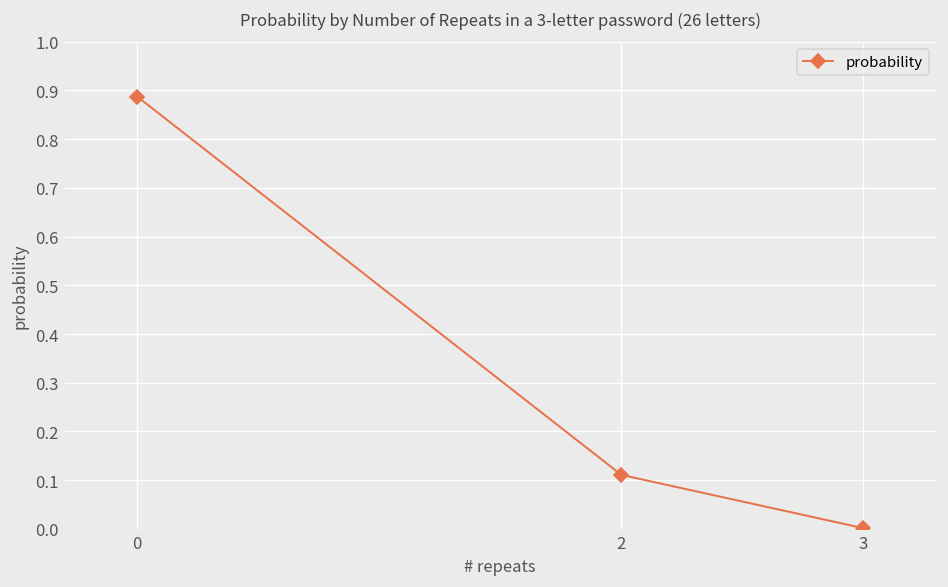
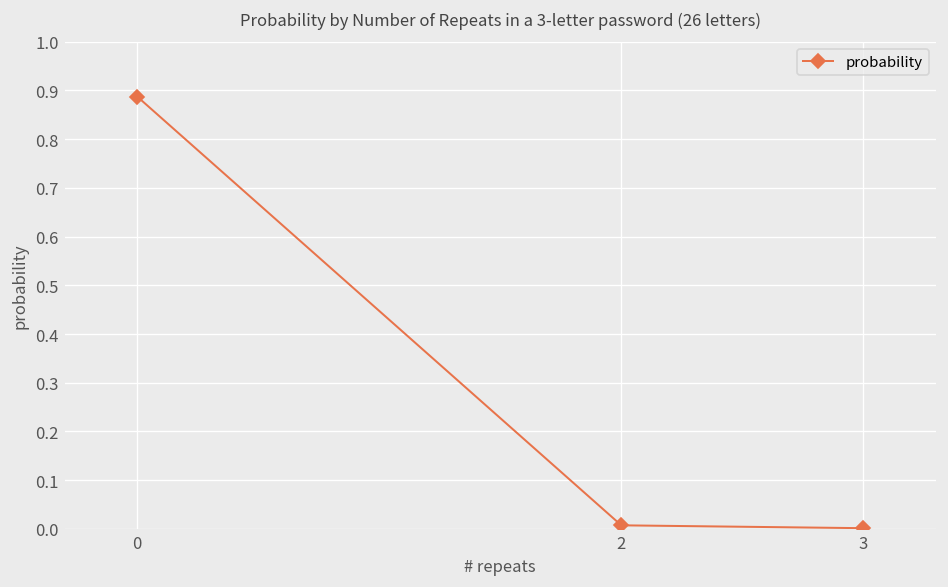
  {
    "0": 0.89,
-   "2": 0.11,
+   "2": 0.01,
    "3": 0.00
  }
